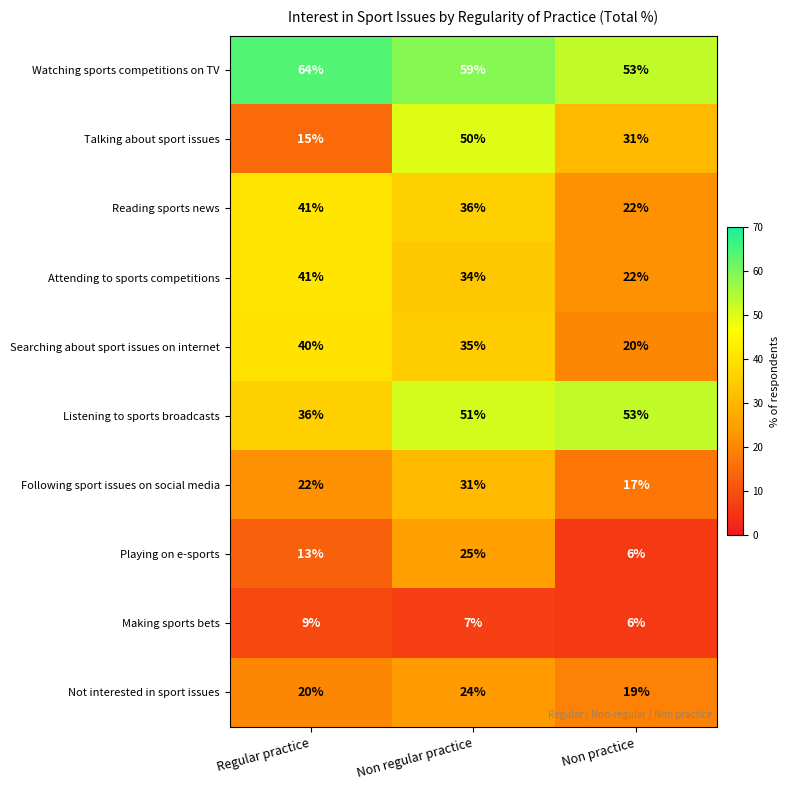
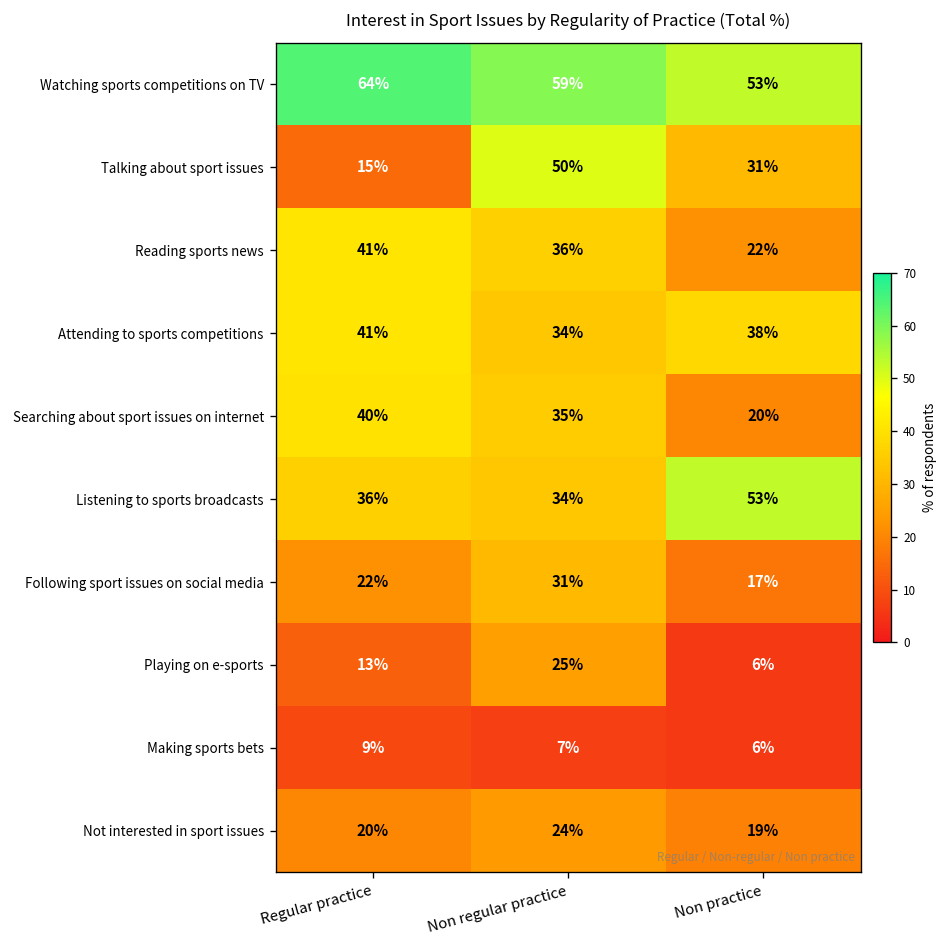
  {
    "Watching sports competitions on TV": {
      "Regular practice": "64%",
      "Non regular practice": "59%",
      "Non practice": "53%"
    },
    "Talking about sport issues": {
      "Regular practice": "15%",
      "Non regular practice": "50%",
      "Non practice": "31%"
    },
    "Reading sports news": {
      "Regular practice": "41%",
      "Non regular practice": "36%",
      "Non practice": "22%"
    },
    "Attending to sports competitions": {
      "Regular practice": "41%",
      "Non regular practice": "34%",
-     "Non practice": "22%"
+     "Non practice": "38%"
    },
    "Searching about sport issues on internet": {
      "Regular practice": "40%",
      "Non regular practice": "35%",
      "Non practice": "20%"
    },
    "Listening to sports broadcasts": {
      "Regular practice": "36%",
-     "Non regular practice": "51%",
+     "Non regular practice": "34%",
      "Non practice": "53%"
    },
    "Following sport issues on social media": {
      "Regular practice": "22%",
      "Non regular practice": "31%",
      "Non practice": "17%"
    },
    "Playing on e-sports": {
      "Regular practice": "13%",
      "Non regular practice": "25%",
      "Non practice": "6%"
    },
    "Making sports bets": {
      "Regular practice": "9%",
      "Non regular practice": "7%",
      "Non practice": "6%"
    },
    "Not interested in sport issues": {
      "Regular practice": "20%",
      "Non regular practice": "24%"
    }
  }
